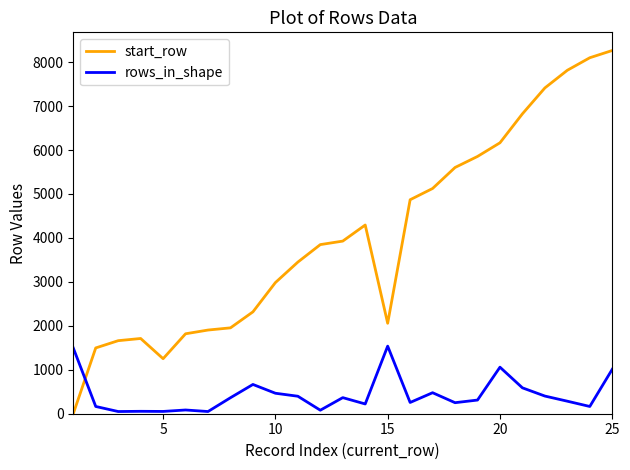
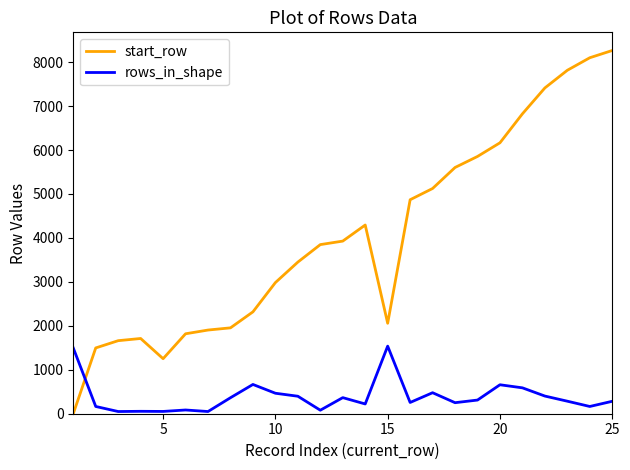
  {
    "start_row": {
      "5": 1300,
      "10": 3000,
      "15": 2100,
      "20": 6200,
      "25": 8300
    },
    "rows_in_shape": {
      "5": 100,
      "10": 500,
      "15": 1500,
-     "20": 1100,
-     "25": 1000
+     "20": 700,
+     "25": 300
    }
  }
